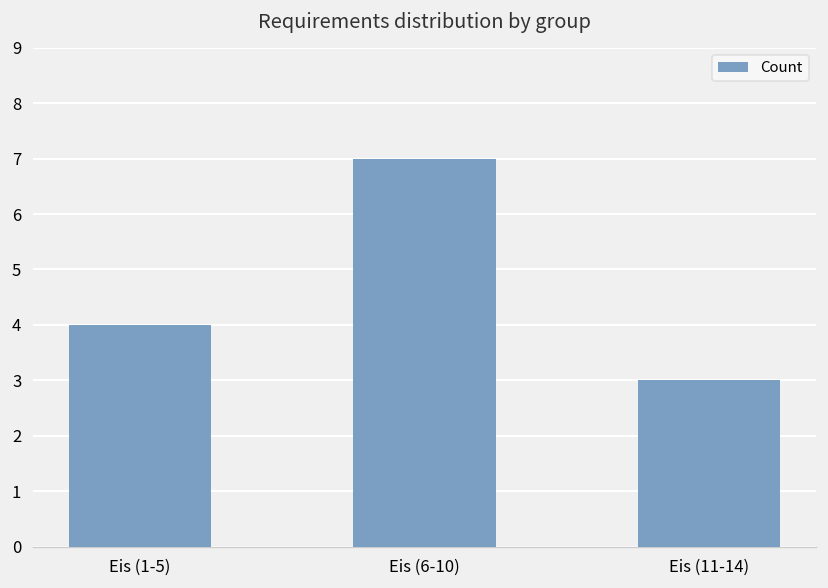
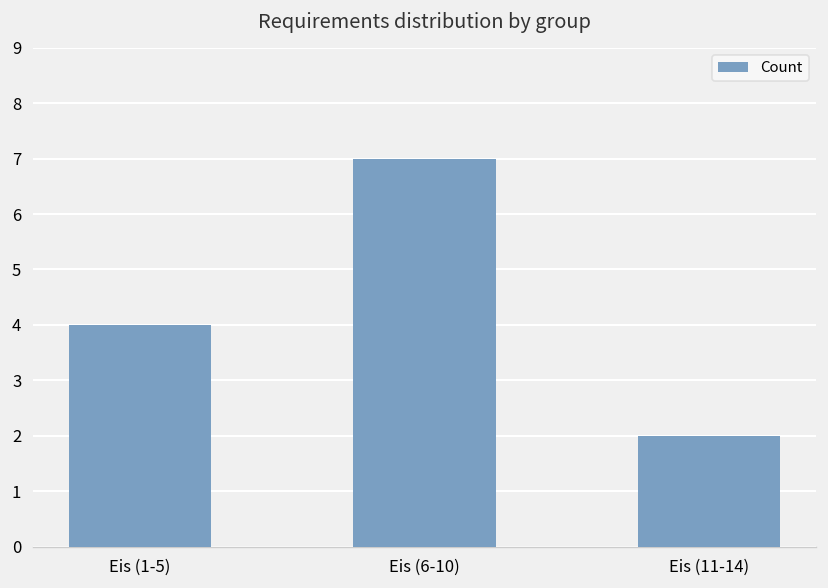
  {
    "Eis (1-5)": 4,
    "Eis (6-10)": 7,
-   "Eis (11-14)": 3
+   "Eis (11-14)": 2
  }
